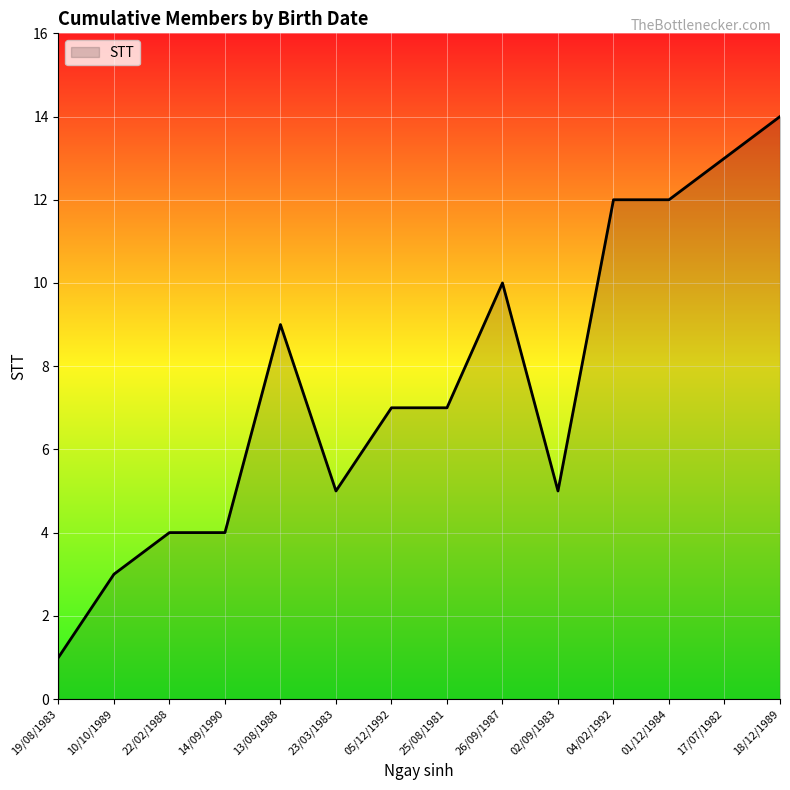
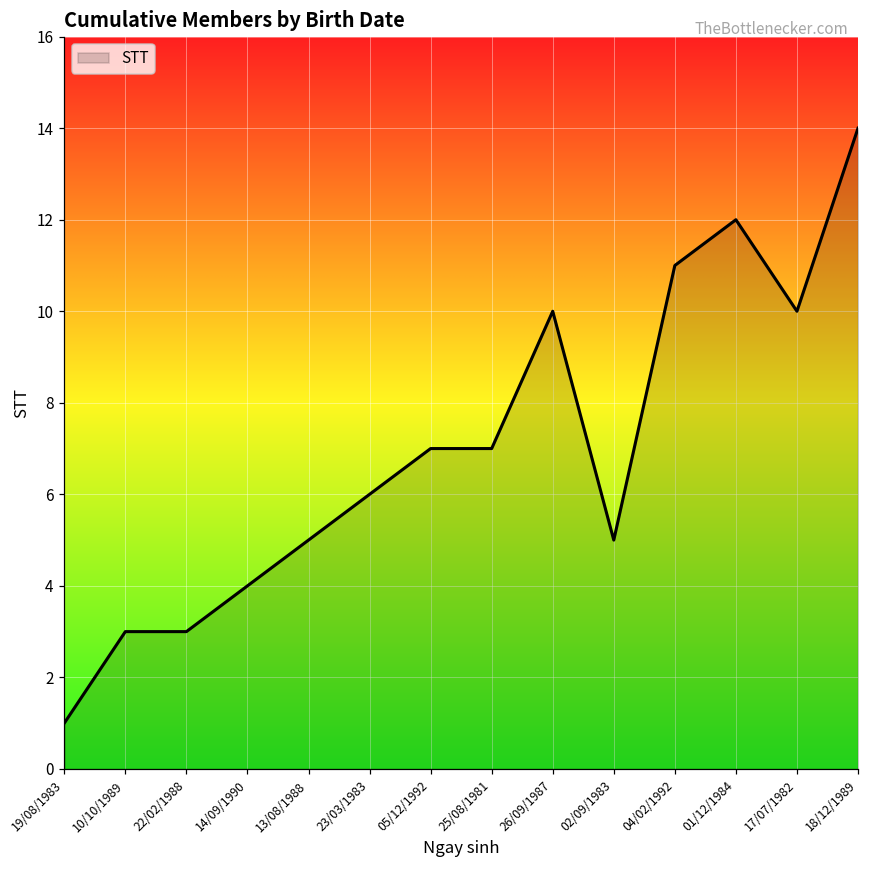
  {
    "19/08/1983": 1,
    "10/10/1989": 3,
-   "22/02/1988": 4,
+   "22/02/1988": 3,
    "14/09/1990": 4,
-   "13/08/1988": 9,
-   "23/03/1983": 5,
+   "13/08/1988": 5,
+   "23/03/1983": 6,
    "05/12/1992": 7,
    "25/08/1981": 7,
    "26/09/1987": 10,
    "02/09/1983": 5,
-   "04/02/1992": 12,
+   "04/02/1992": 11,
    "01/12/1984": 12,
-   "17/07/1982": 13,
+   "17/07/1982": 10,
    "18/12/1989": 14
  }
